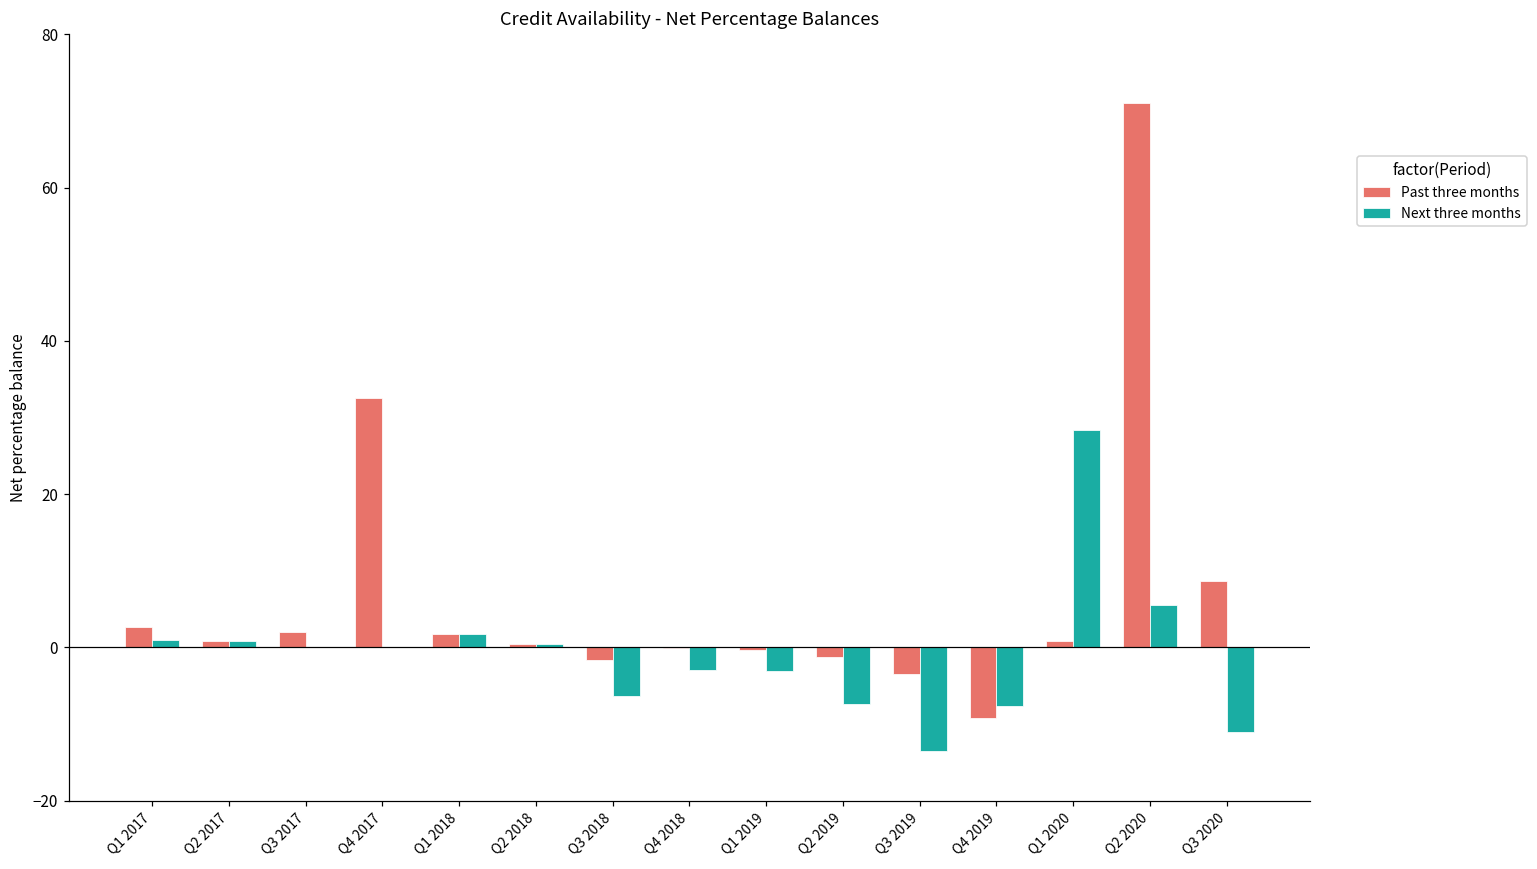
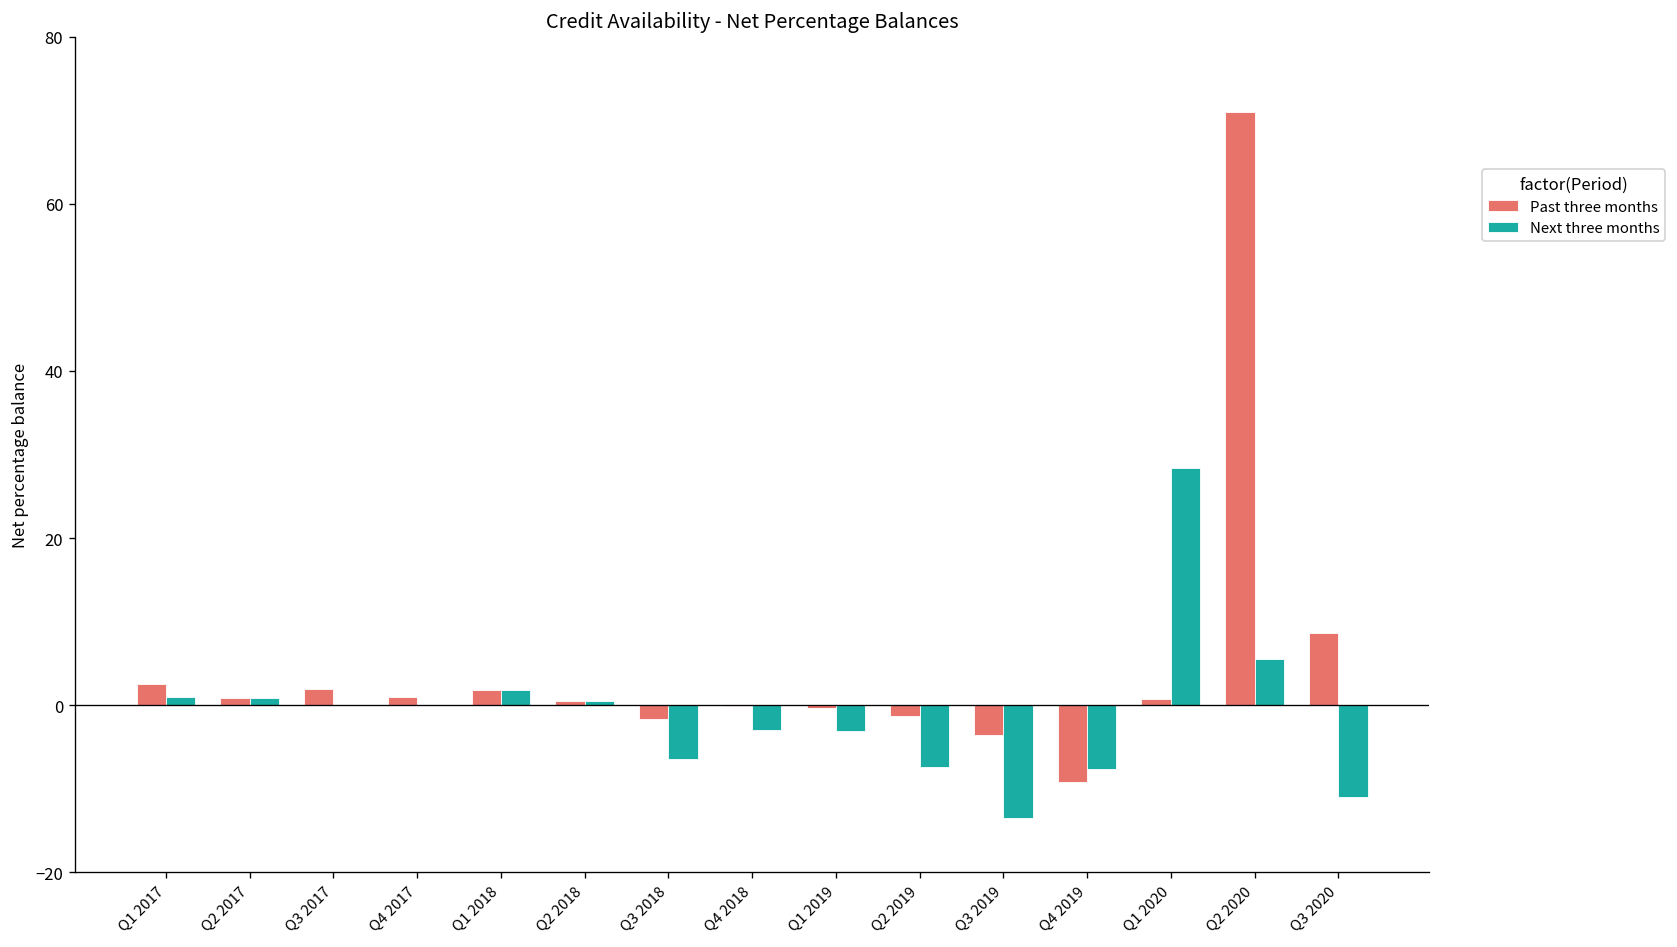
  {
    "Past three months": {
      "Q1 2017": 3,
      "Q2 2017": 1,
      "Q3 2017": 2,
-     "Q4 2017": 33,
+     "Q4 2017": 1,
      "Q1 2018": 2,
      "Q2 2018": 1,
      "Q3 2018": -2,
      "Q2 2019": -1,
      "Q3 2019": -4,
      "Q4 2019": -9,
      "Q1 2020": 1,
      "Q2 2020": 71,
      "Q3 2020": 9
    },
    "Next three months": {
      "Q1 2017": 1,
      "Q2 2017": 1,
      "Q3 2017": 0,
      "Q4 2017": 0,
      "Q1 2018": 2,
      "Q2 2018": 1,
      "Q3 2018": -6,
      "Q4 2018": -3,
      "Q1 2019": -3,
      "Q2 2019": -7,
      "Q3 2019": -14,
      "Q4 2019": -8,
      "Q1 2020": 28,
      "Q2 2020": 6,
      "Q3 2020": -11
    }
  }
